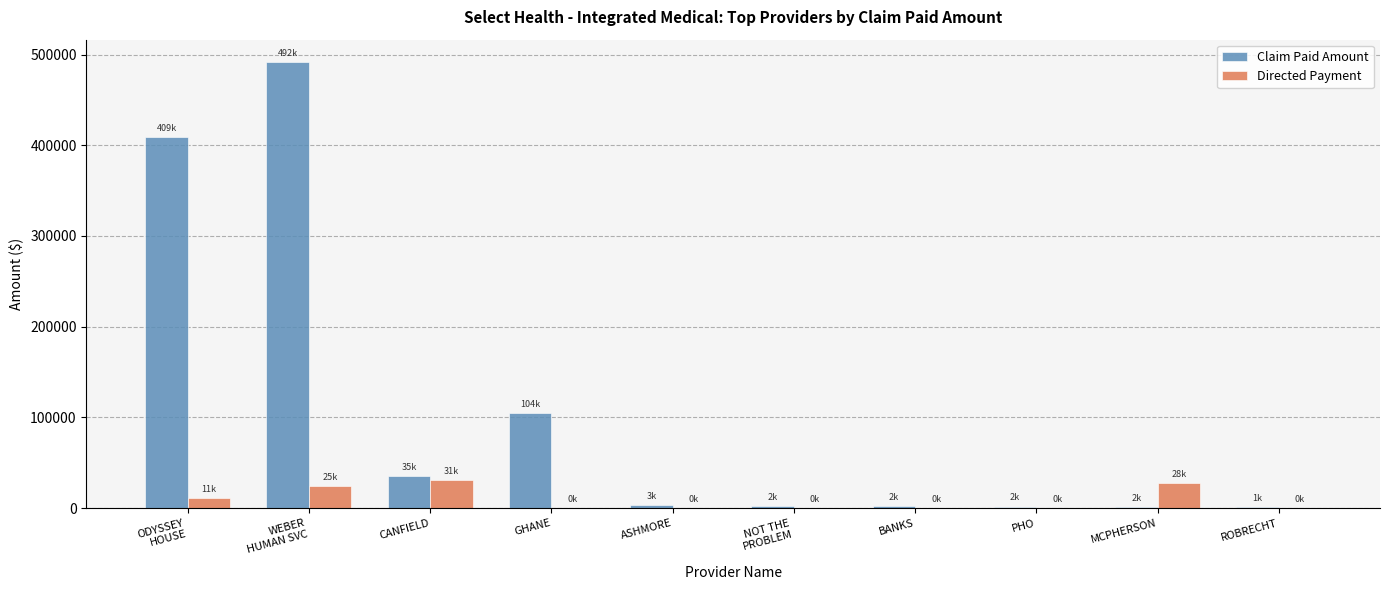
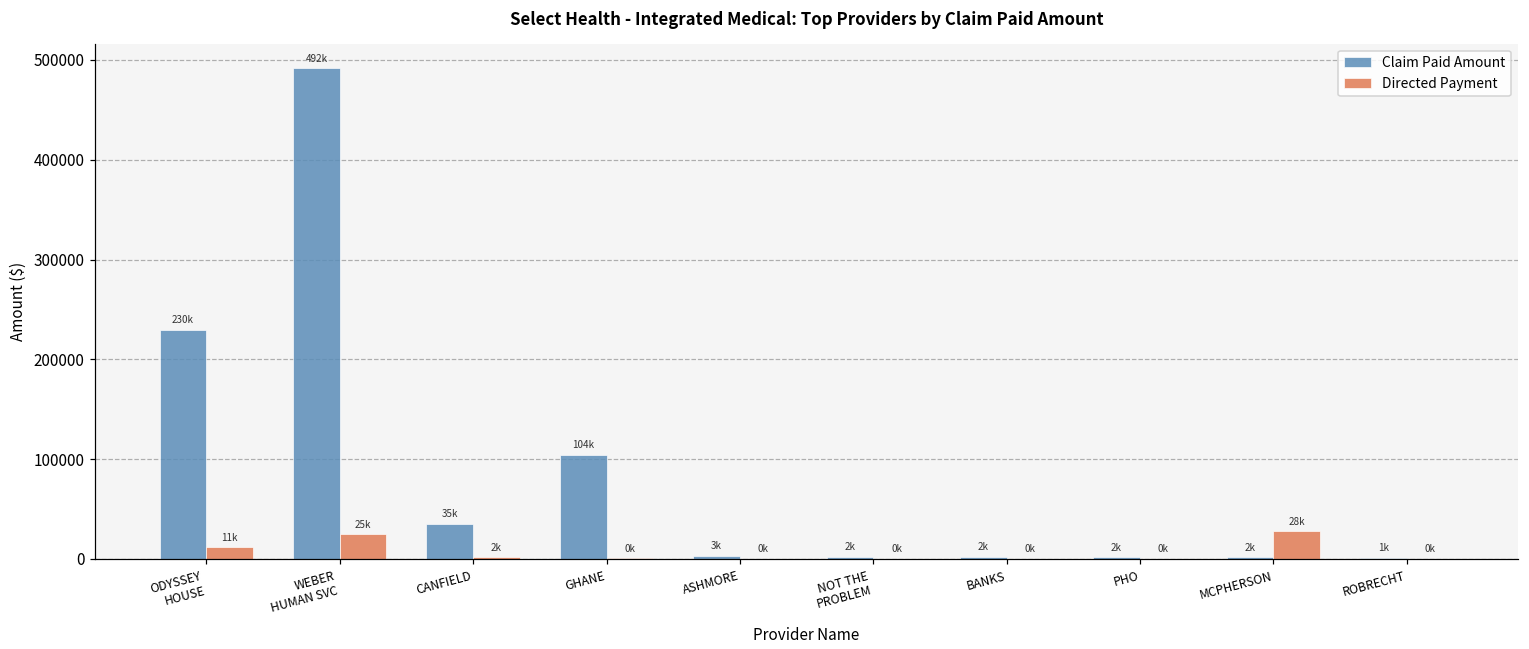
  {
    "Claim Paid Amount": {
-     "ODYSSEY HOUSE": "409k",
+     "ODYSSEY HOUSE": "230k",
      "WEBER HUMAN SVC": "492k",
      "CANFIELD": "35k",
      "GHANE": "104k",
      "ASHMORE": "3k",
      "NOT THE PROBLEM": "2k",
      "BANKS": "2k",
      "PHO": "2k",
      "MCPHERSON": "2k",
      "ROBRECHT": "1k"
    },
    "Directed Payment": {
      "ODYSSEY HOUSE": "11k",
      "WEBER HUMAN SVC": "25k",
-     "CANFIELD": "31k",
+     "CANFIELD": "2k",
      "MCPHERSON": "28k"
    }
  }
